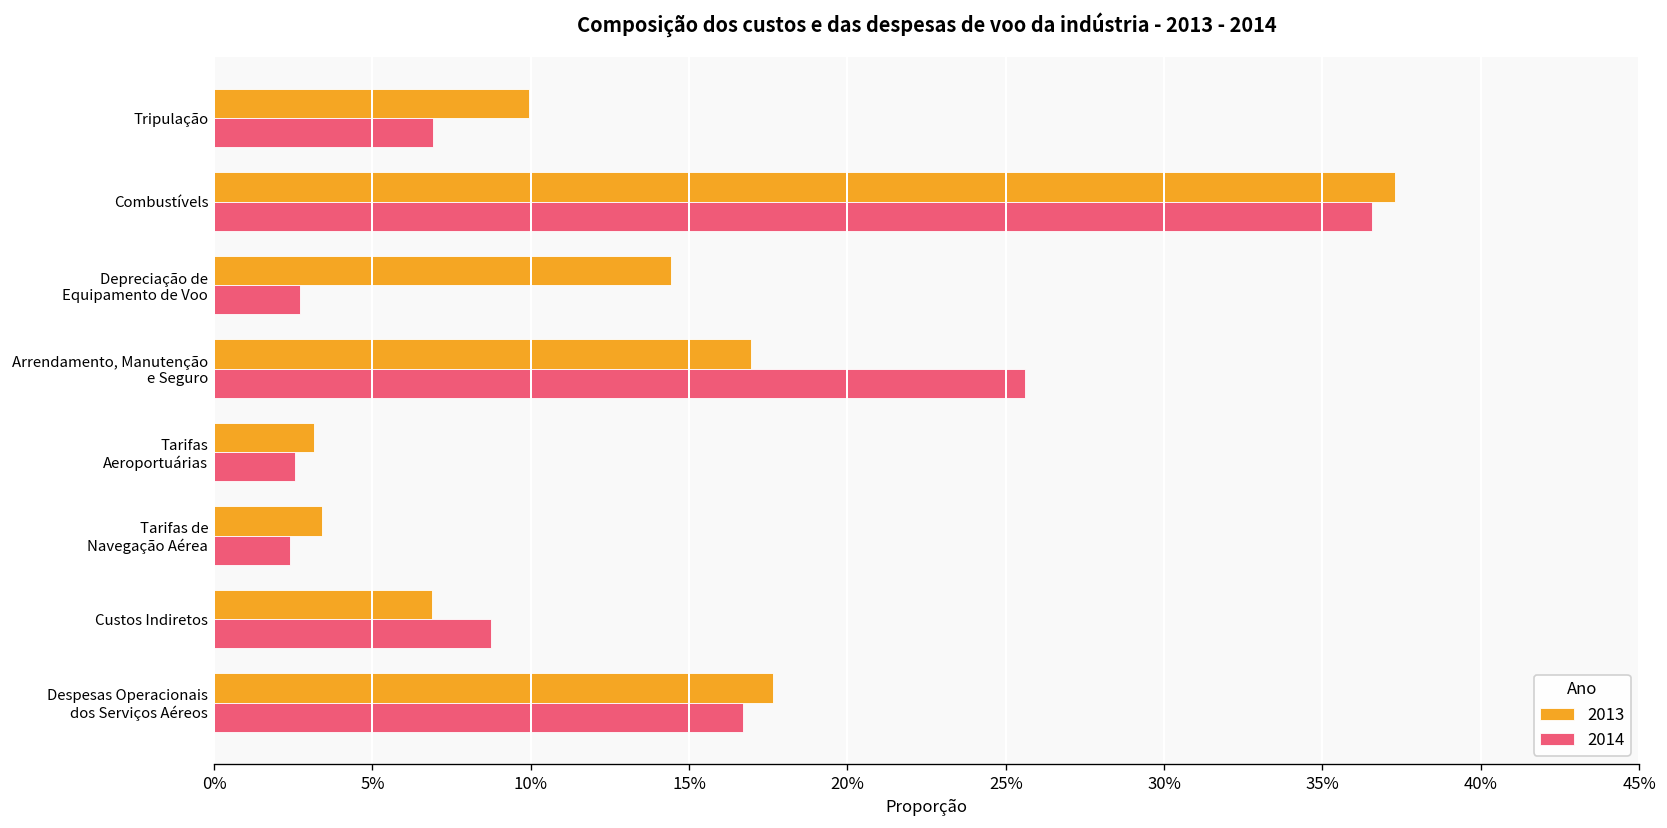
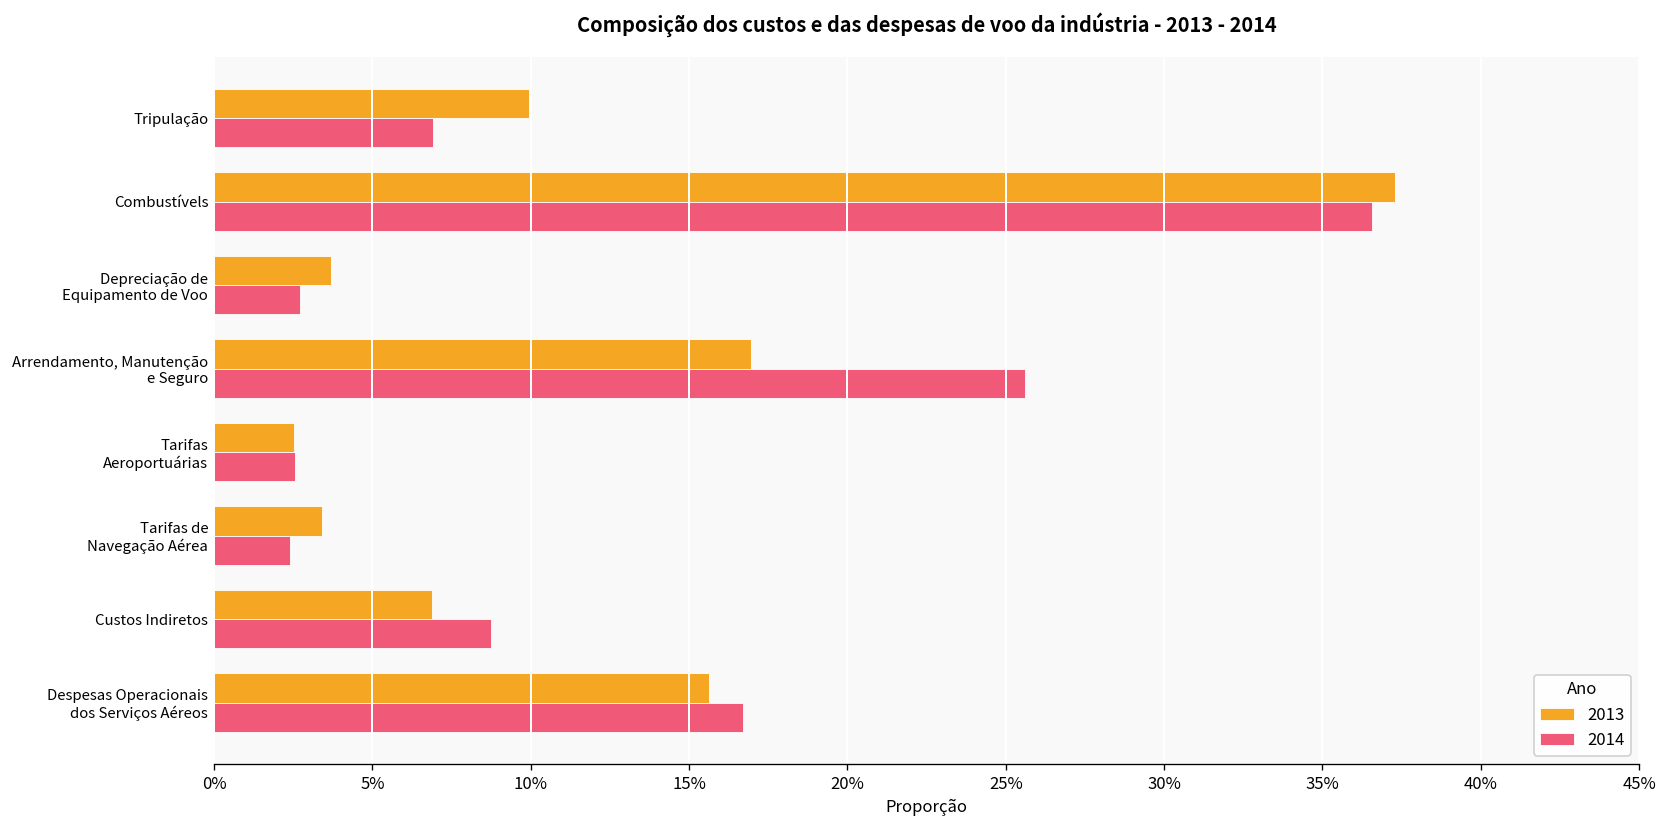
  {
    "2013": {
      "Tripulação": "9.9%",
      "Combustívels": "37.3%",
-     "Depreciação de Equipamento de Voo": "14.4%",
+     "Depreciação de Equipamento de Voo": "3.7%",
      "Arrendamento, Manutenção e Seguro": "17.0%",
-     "Tarifas Aeroportuárias": "3.2%",
+     "Tarifas Aeroportuárias": "2.5%",
      "Tarifas de Navegação Aérea": "3.4%",
      "Custos Indiretos": "6.9%",
-     "Despesas Operacionais dos Serviços Aéreos": "17.6%"
+     "Despesas Operacionais dos Serviços Aéreos": "15.6%"
    },
    "2014": {
      "Tripulação": "6.9%",
      "Combustívels": "36.6%",
      "Depreciação de Equipamento de Voo": "2.7%",
      "Arrendamento, Manutenção e Seguro": "25.6%",
      "Tarifas Aeroportuárias": "2.6%",
      "Tarifas de Navegação Aérea": "2.4%",
      "Custos Indiretos": "8.8%",
      "Despesas Operacionais dos Serviços Aéreos": "16.7%"
    }
  }
